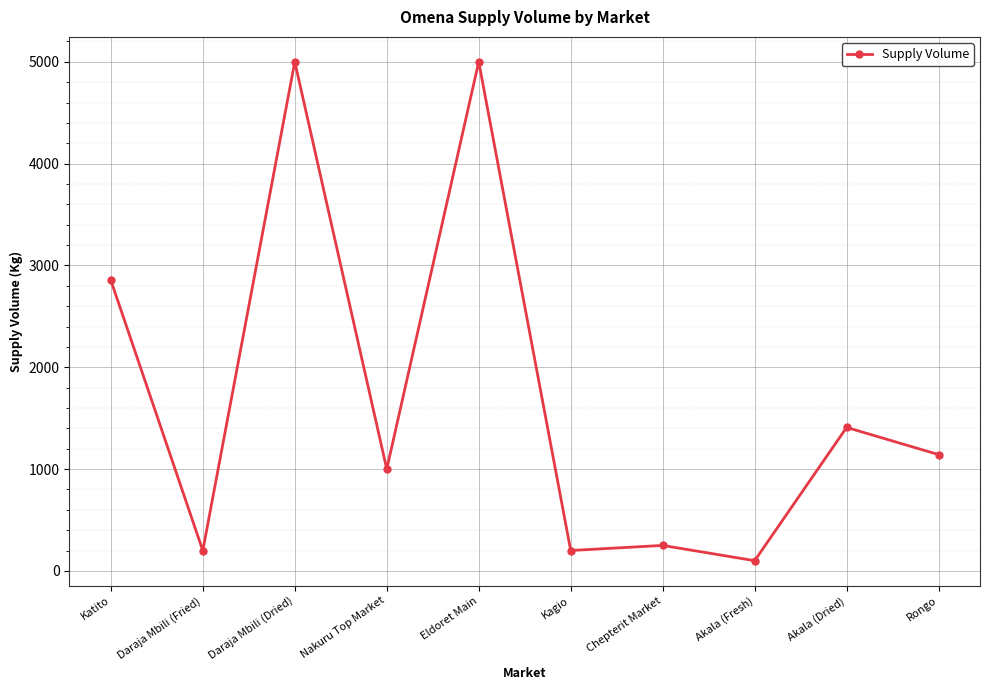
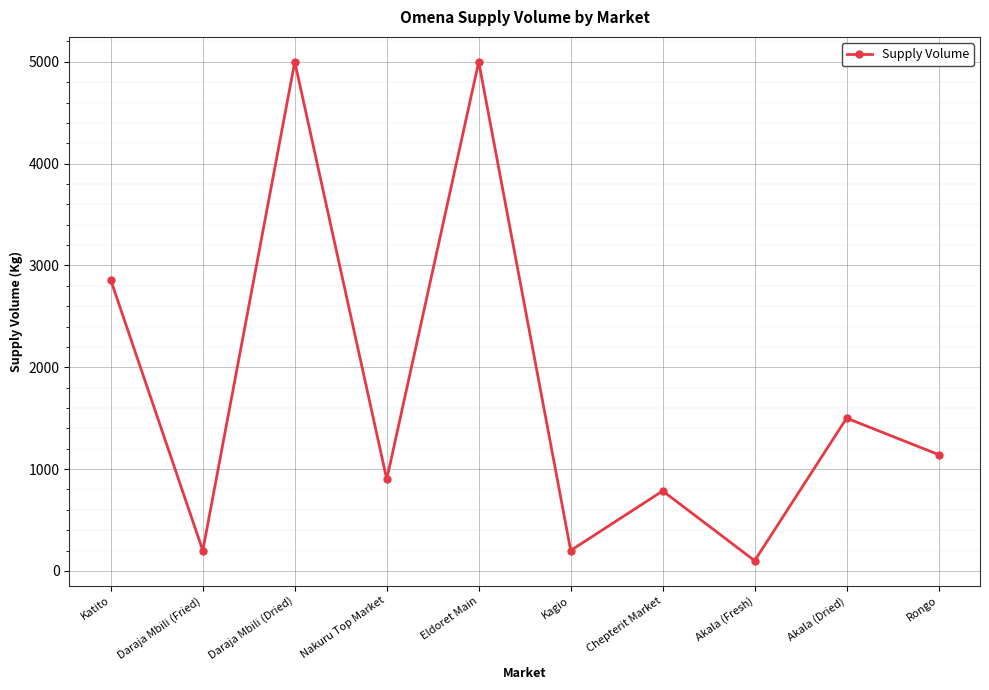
  {
    "Katito": 2860,
    "Daraja Mbili (Fried)": 200,
    "Daraja Mbili (Dried)": 5000,
-   "Nakuru Top Market": 1000,
+   "Nakuru Top Market": 900,
    "Eldoret Main": 5000,
    "Kagio": 200,
-   "Chepterit Market": 250,
+   "Chepterit Market": 790,
    "Akala (Fresh)": 100,
-   "Akala (Dried)": 1410,
+   "Akala (Dried)": 1500,
    "Rongo": 1140
  }
